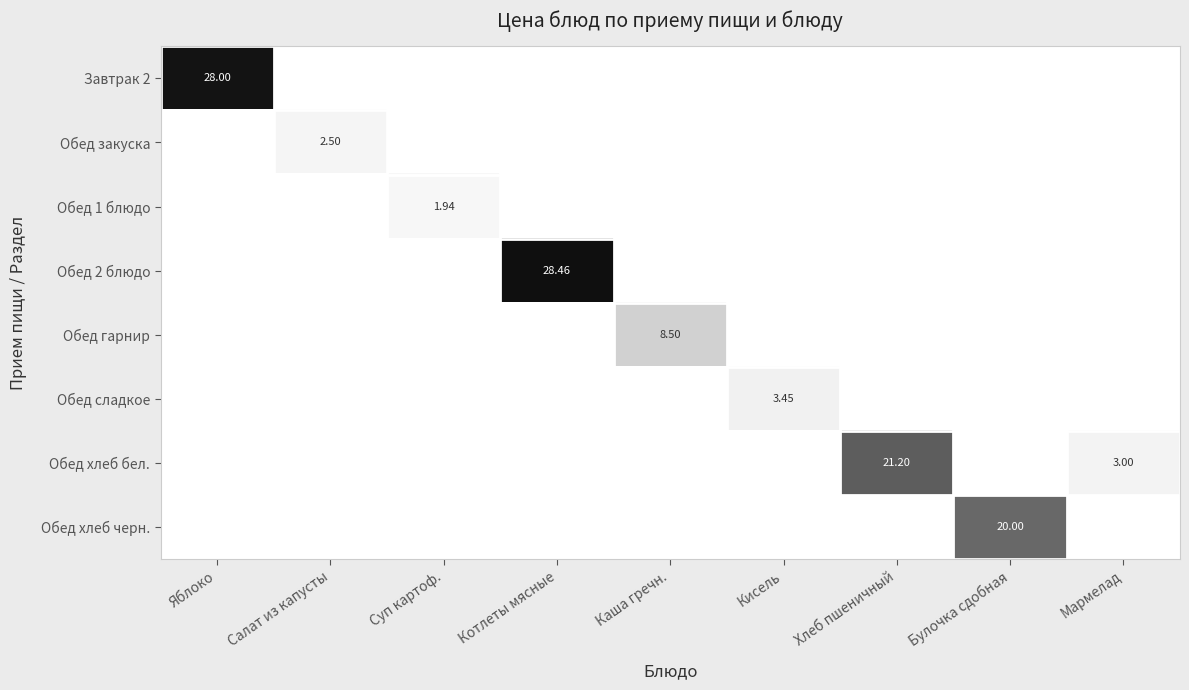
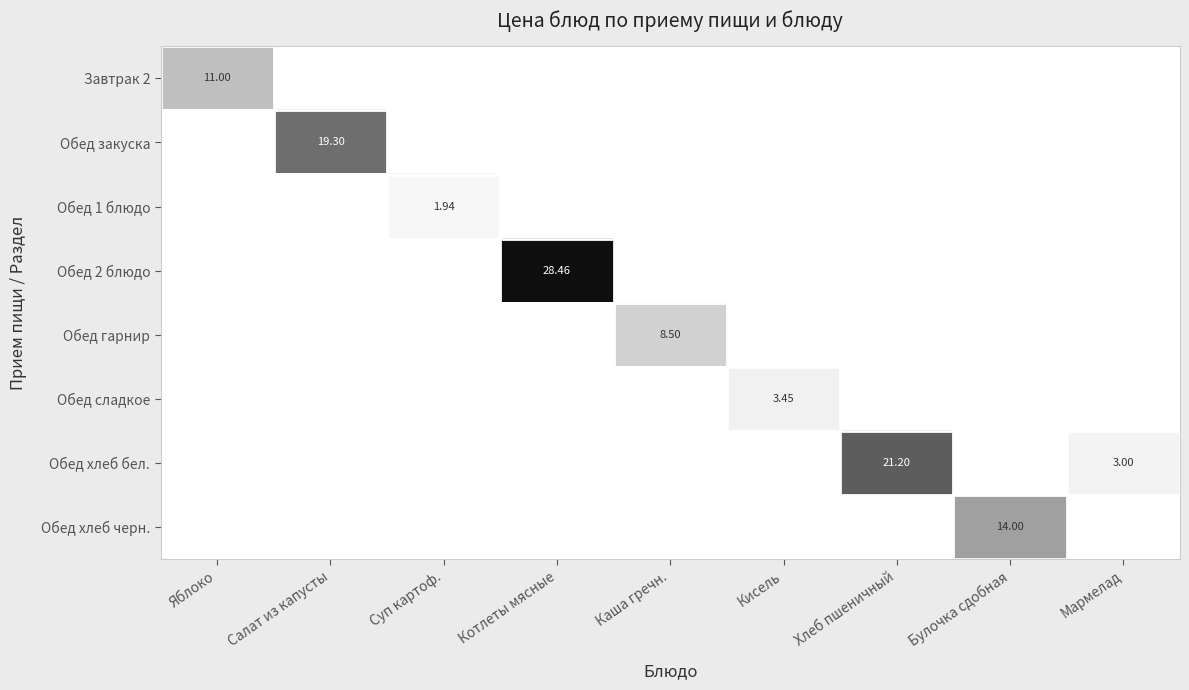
  {
    "Завтрак 2": {
-     "Яблоко": 28.00
+     "Яблоко": 11.00
    },
    "Обед закуска": {
-     "Салат из капусты": 2.50
+     "Салат из капусты": 19.30
    },
    "Обед 1 блюдо": {
      "Суп картоф.": 1.94
    },
    "Обед 2 блюдо": {
      "Котлеты мясные": 28.46
    },
    "Обед гарнир": {
      "Каша гречн.": 8.50
    },
    "Обед сладкое": {
      "Кисель": 3.45
    },
    "Обед хлеб бел.": {
      "Хлеб пшеничный": 21.20,
      "Мармелад": 3.00
    },
    "Обед хлеб черн.": {
-     "Булочка сдобная": 20.00
+     "Булочка сдобная": 14.00
    }
  }
